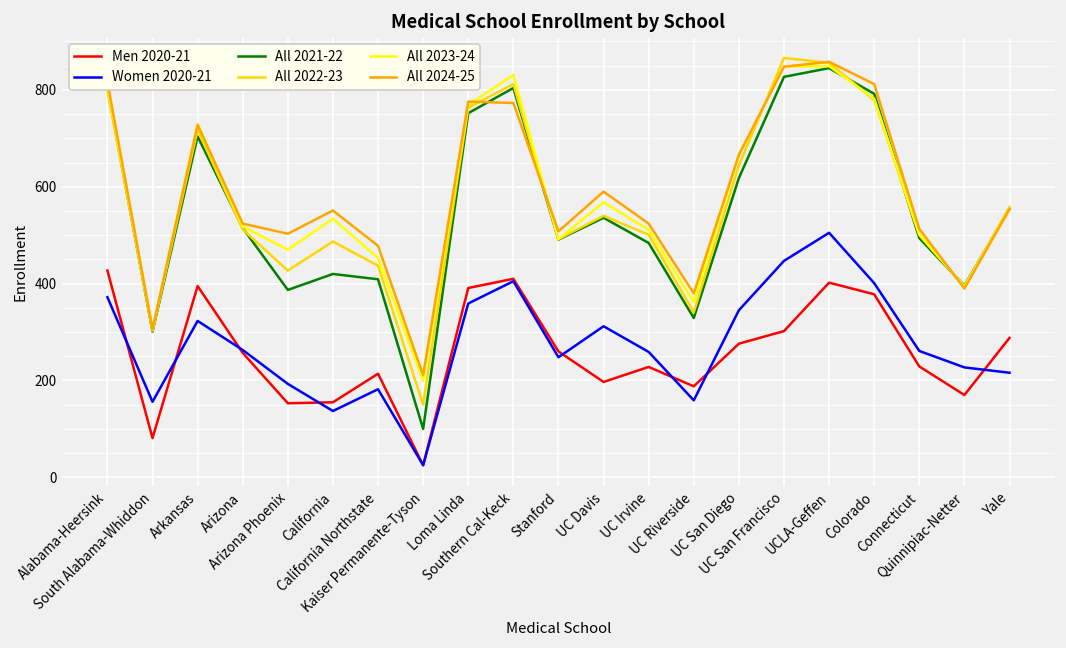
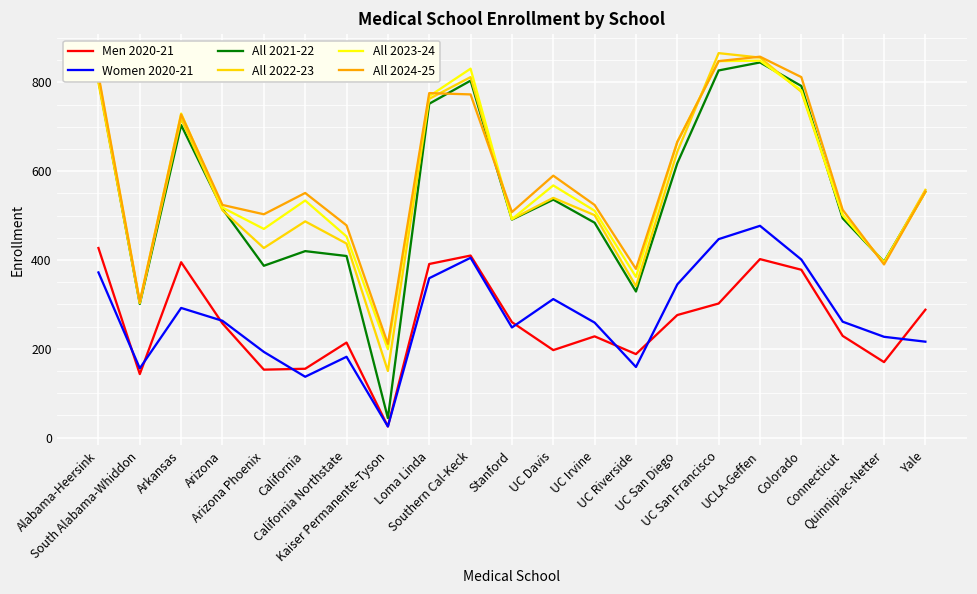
  {
    "Men 2020-21": {
      "Alabama-Heersink": 430,
-     "South Alabama-Whiddon": 80,
+     "South Alabama-Whiddon": 140,
      "Arkansas": 400,
      "Arizona Phoenix": 150,
      "California": 160,
      "California Northstate": 210,
      "Loma Linda": 390,
      "Stanford": 260,
      "UC Davis": 200,
      "UC Irvine": 230,
      "UC Riverside": 190,
      "UC San Diego": 280,
      "UC San Francisco": 300,
      "UCLA-Geffen": 400,
      "Colorado": 380,
      "Connecticut": 230,
      "Quinnipiac-Netter": 170,
      "Yale": 290
    },
    "Women 2020-21": {
      "Alabama-Heersink": 370,
      "South Alabama-Whiddon": 160,
-     "Arkansas": 320,
+     "Arkansas": 290,
      "Arizona Phoenix": 190,
      "California": 140,
      "California Northstate": 180,
      "Loma Linda": 360,
      "Stanford": 250,
      "UC Davis": 310,
      "UC Irvine": 260,
      "UC Riverside": 160,
      "UC San Diego": 350,
      "UC San Francisco": 450,
-     "UCLA-Geffen": 510,
+     "UCLA-Geffen": 480,
      "Colorado": 400,
      "Connecticut": 260,
      "Quinnipiac-Netter": 230,
      "Yale": 220
    },
    "All 2021-22": {
      "Arkansas": 700,
      "Arizona Phoenix": 390,
      "California": 420,
      "California Northstate": 410,
-     "Kaiser Permanente-Tyson": 100,
+     "Kaiser Permanente-Tyson": 40,
      "Loma Linda": 750,
      "Southern Cal-Keck": 800,
      "UC Irvine": 480,
      "UC Riverside": 330,
      "UC San Diego": 620,
      "UC San Francisco": 830,
      "Colorado": 790,
      "Connecticut": 490
    }
  }
